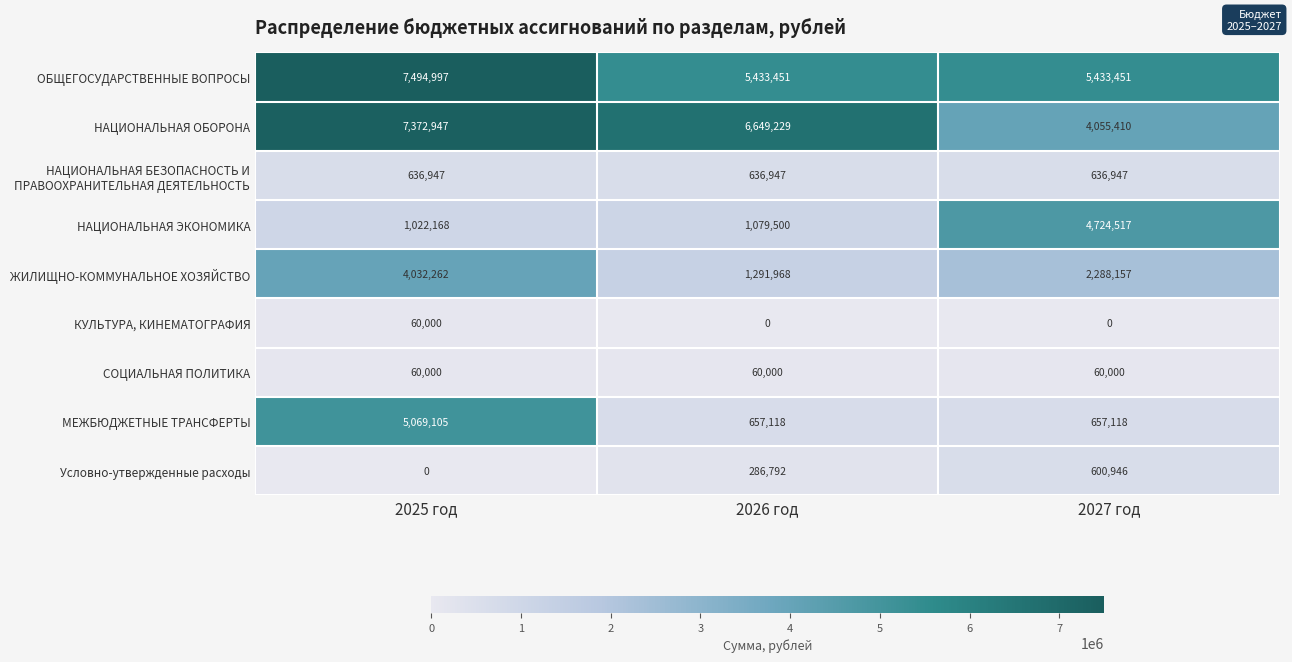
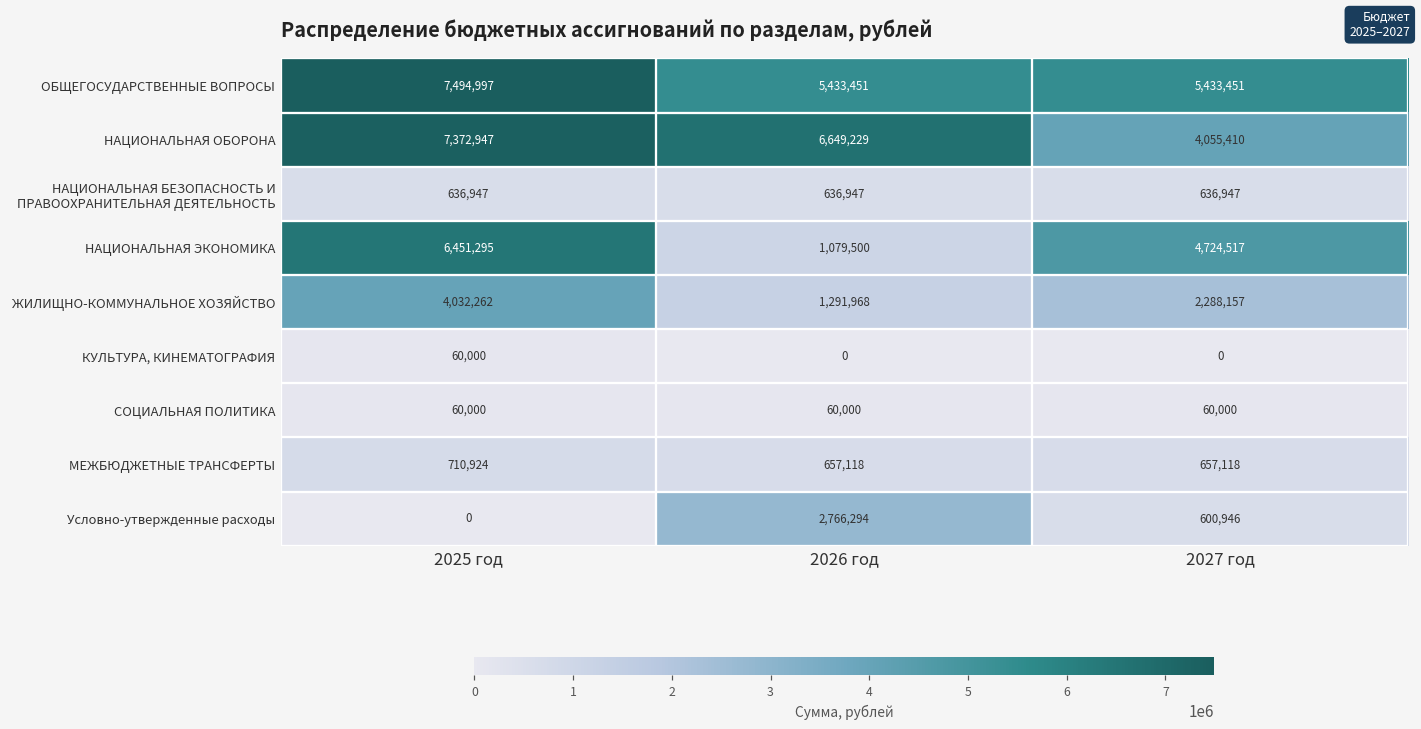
  {
    "ОБЩЕГОСУДАРСТВЕННЫЕ ВОПРОСЫ": {
      "2025 год": "7,494,997",
      "2026 год": "5,433,451",
      "2027 год": "5,433,451"
    },
    "НАЦИОНАЛЬНАЯ ОБОРОНА": {
      "2025 год": "7,372,947",
      "2026 год": "6,649,229",
      "2027 год": "4,055,410"
    },
    "НАЦИОНАЛЬНАЯ БЕЗОПАСНОСТЬ И ПРАВООХРАНИТЕЛЬНАЯ ДЕЯТЕЛЬНОСТЬ": {
      "2025 год": "636,947",
      "2026 год": "636,947",
      "2027 год": "636,947"
    },
    "НАЦИОНАЛЬНАЯ ЭКОНОМИКА": {
-     "2025 год": "1,022,168",
+     "2025 год": "6,451,295",
      "2026 год": "1,079,500",
      "2027 год": "4,724,517"
    },
    "ЖИЛИЩНО-КОММУНАЛЬНОЕ ХОЗЯЙСТВО": {
      "2025 год": "4,032,262",
      "2026 год": "1,291,968",
      "2027 год": "2,288,157"
    },
    "КУЛЬТУРА, КИНЕМАТОГРАФИЯ": {
      "2025 год": "60,000",
      "2026 год": "0",
      "2027 год": "0"
    },
    "СОЦИАЛЬНАЯ ПОЛИТИКА": {
      "2025 год": "60,000",
      "2026 год": "60,000",
      "2027 год": "60,000"
    },
    "МЕЖБЮДЖЕТНЫЕ ТРАНСФЕРТЫ": {
-     "2025 год": "5,069,105",
+     "2025 год": "710,924",
      "2026 год": "657,118",
      "2027 год": "657,118"
    },
    "Условно-утвержденные расходы": {
      "2025 год": "0",
-     "2026 год": "286,792",
+     "2026 год": "2,766,294",
      "2027 год": "600,946"
    }
  }
